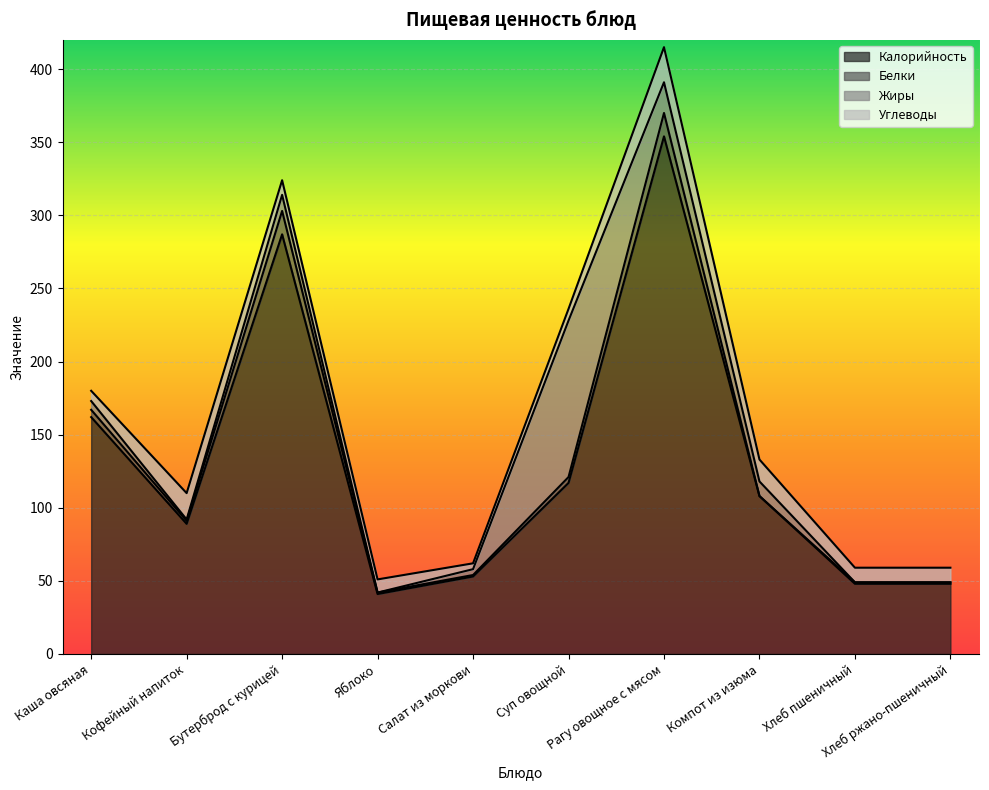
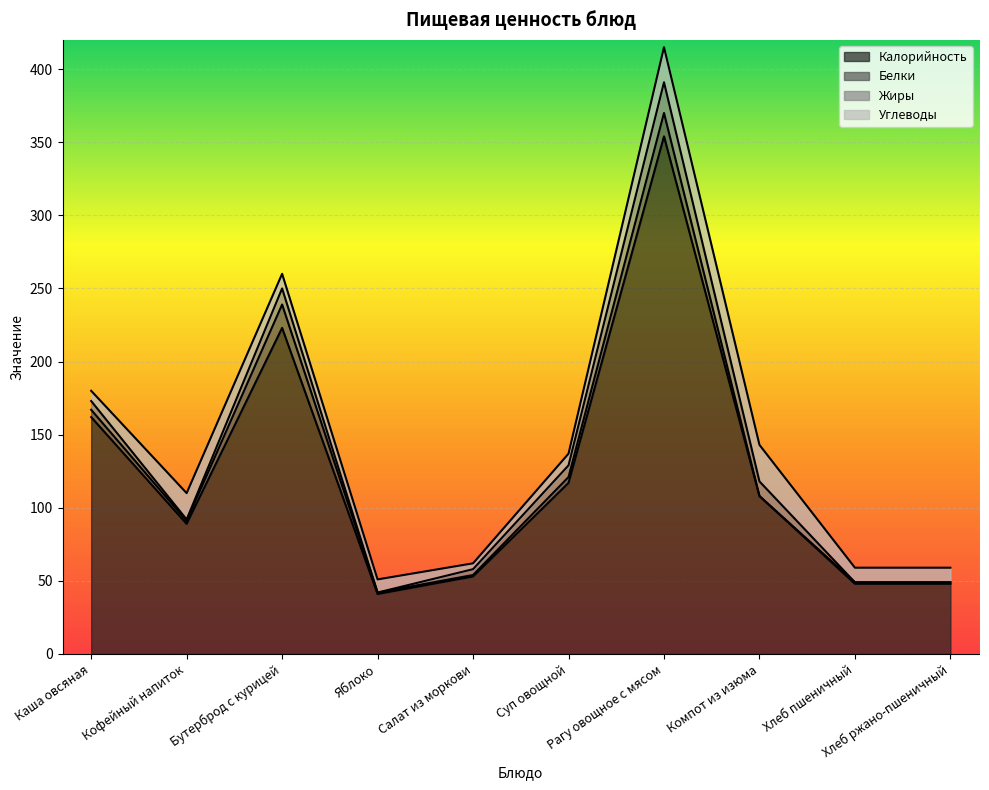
  {
    "Калорийность": {
      "Каша овсяная": 162,
      "Кофейный напиток": 89,
-     "Бутерброд с курицей": 287,
+     "Бутерброд с курицей": 223,
      "Суп овощной": 117,
      "Рагу овощное с мясом": 354
    },
    "Белки": {
      "Каша овсяная": 5,
      "Бутерброд с курицей": 16,
      "Суп овощной": 4,
      "Рагу овощное с мясом": 16
    },
    "Жиры": {
      "Каша овсяная": 6,
      "Бутерброд с курицей": 11,
      "Салат из моркови": 4,
-     "Суп овощной": 107,
+     "Суп овощной": 8,
      "Рагу овощное с мясом": 21,
      "Компот из изюма": 10
    },
    "Углеводы": {
      "Каша овсяная": 7,
      "Кофейный напиток": 18,
      "Бутерброд с курицей": 10,
      "Яблоко": 9,
      "Салат из моркови": 4,
      "Суп овощной": 8,
      "Рагу овощное с мясом": 24,
-     "Компот из изюма": 15,
+     "Компот из изюма": 25,
      "Хлеб пшеничный": 10,
      "Хлеб ржано-пшеничный": 10
    }
  }
